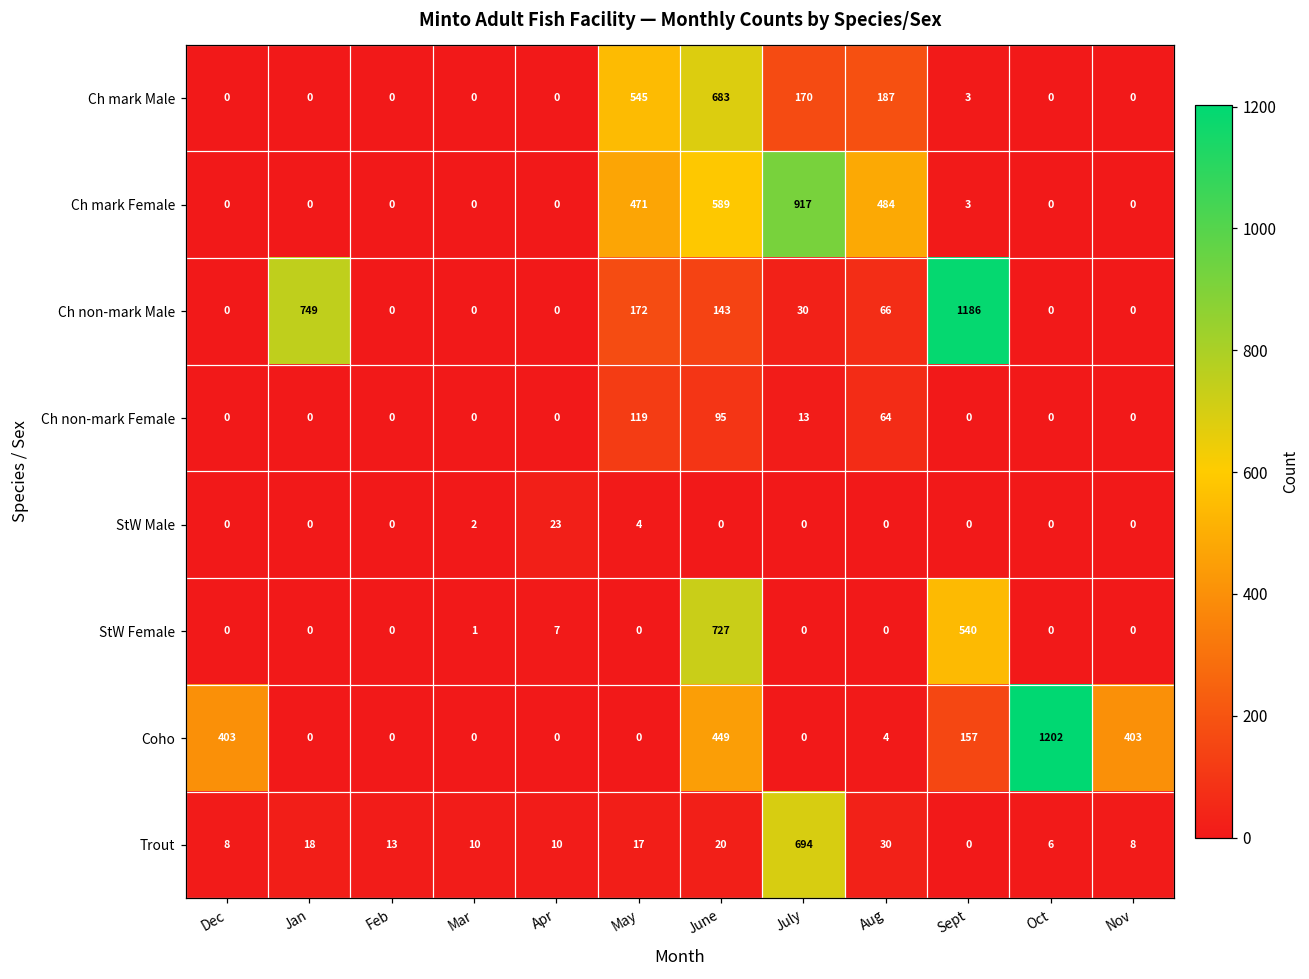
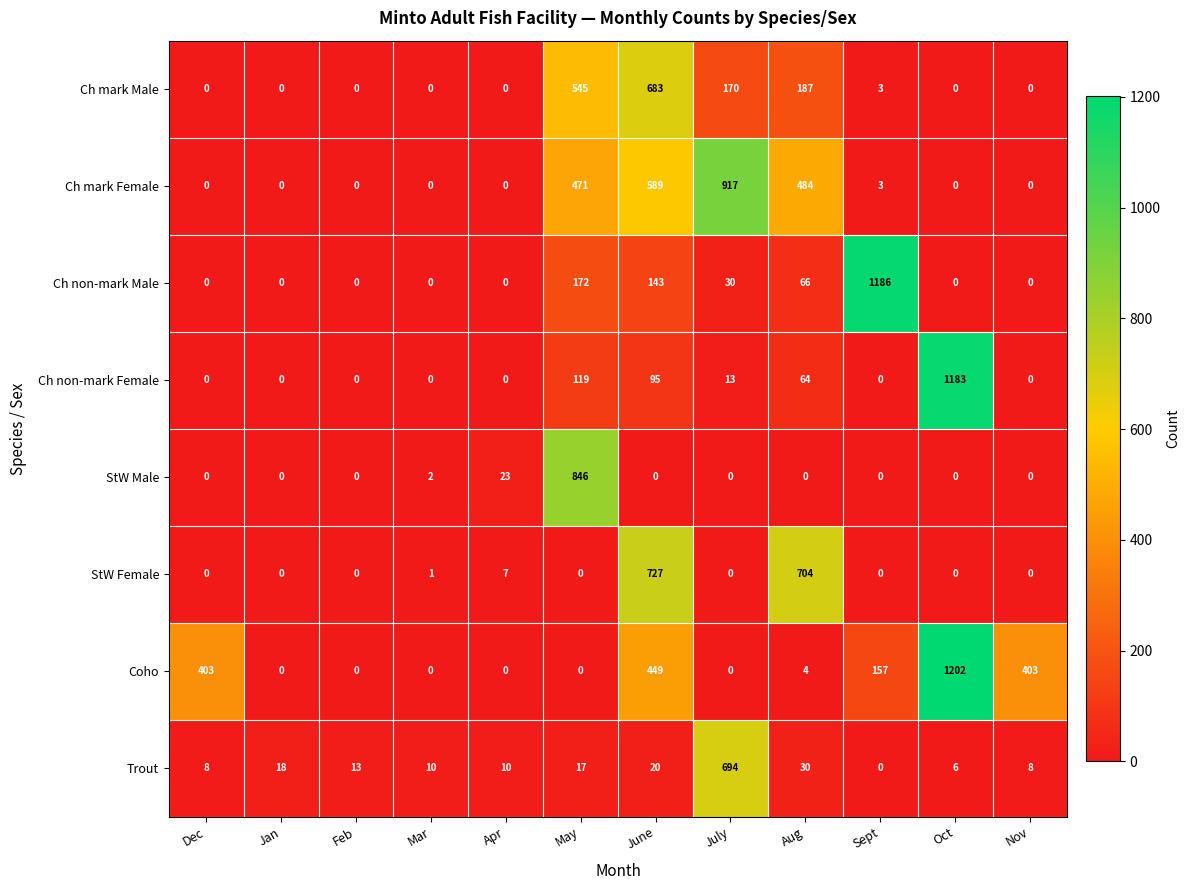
  {
    "Ch mark Male": {
      "Dec": 0,
      "Jan": 0,
      "Feb": 0,
      "Mar": 0,
      "Apr": 0,
      "May": 545,
      "June": 683,
      "July": 170,
      "Aug": 187,
      "Sept": 3,
      "Oct": 0,
      "Nov": 0
    },
    "Ch mark Female": {
      "Dec": 0,
      "Jan": 0,
      "Feb": 0,
      "Mar": 0,
      "Apr": 0,
      "May": 471,
      "June": 589,
      "July": 917,
      "Aug": 484,
      "Sept": 3,
      "Oct": 0,
      "Nov": 0
    },
    "Ch non-mark Male": {
      "Dec": 0,
-     "Jan": 749,
+     "Jan": 0,
      "Feb": 0,
      "Mar": 0,
      "Apr": 0,
      "May": 172,
      "June": 143,
      "July": 30,
      "Aug": 66,
      "Sept": 1186,
      "Oct": 0,
      "Nov": 0
    },
    "Ch non-mark Female": {
      "Dec": 0,
      "Jan": 0,
      "Feb": 0,
      "Mar": 0,
      "Apr": 0,
      "May": 119,
      "June": 95,
      "July": 13,
      "Aug": 64,
      "Sept": 0,
-     "Oct": 0,
+     "Oct": 1183,
      "Nov": 0
    },
    "StW Male": {
      "Dec": 0,
      "Jan": 0,
      "Feb": 0,
      "Mar": 2,
      "Apr": 23,
-     "May": 4,
+     "May": 846,
      "June": 0,
      "July": 0,
      "Aug": 0,
      "Sept": 0,
      "Oct": 0,
      "Nov": 0
    },
    "StW Female": {
      "Dec": 0,
      "Jan": 0,
      "Feb": 0,
      "Mar": 1,
      "Apr": 7,
      "May": 0,
      "June": 727,
      "July": 0,
-     "Aug": 0,
-     "Sept": 540,
+     "Aug": 704,
+     "Sept": 0,
      "Oct": 0,
      "Nov": 0
    },
    "Coho": {
      "Dec": 403,
      "Jan": 0,
      "Feb": 0,
      "Mar": 0,
      "Apr": 0,
      "May": 0,
      "June": 449,
      "July": 0,
      "Aug": 4,
      "Sept": 157,
      "Oct": 1202,
      "Nov": 403
    },
    "Trout": {
      "Dec": 8,
      "Jan": 18,
      "Feb": 13,
      "Mar": 10,
      "Apr": 10,
      "May": 17,
      "June": 20,
      "July": 694,
      "Aug": 30,
      "Sept": 0,
      "Oct": 6,
      "Nov": 8
    }
  }
